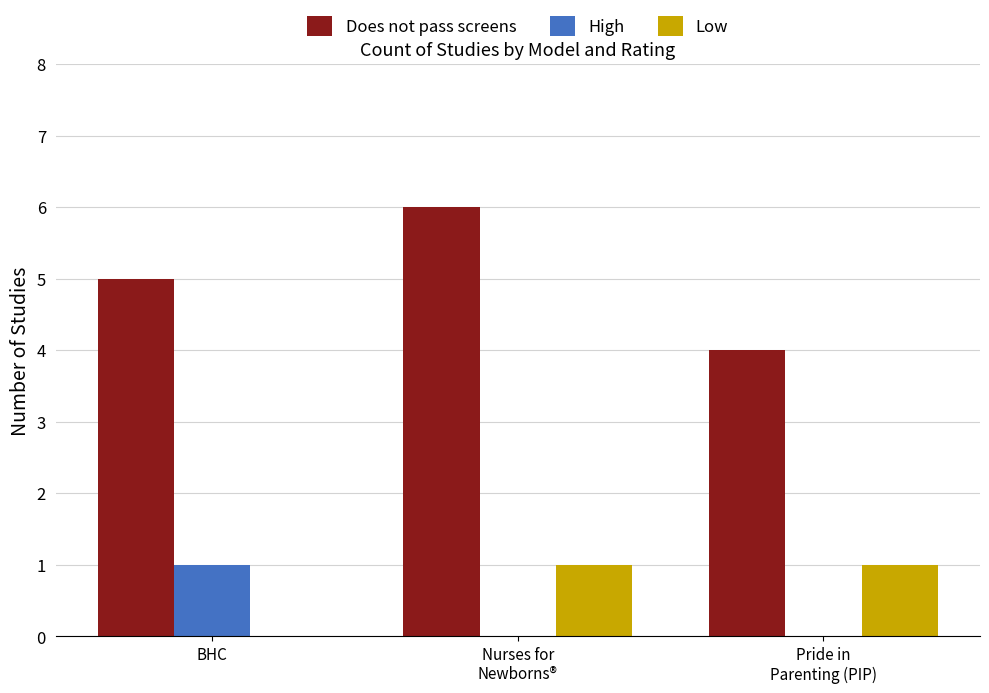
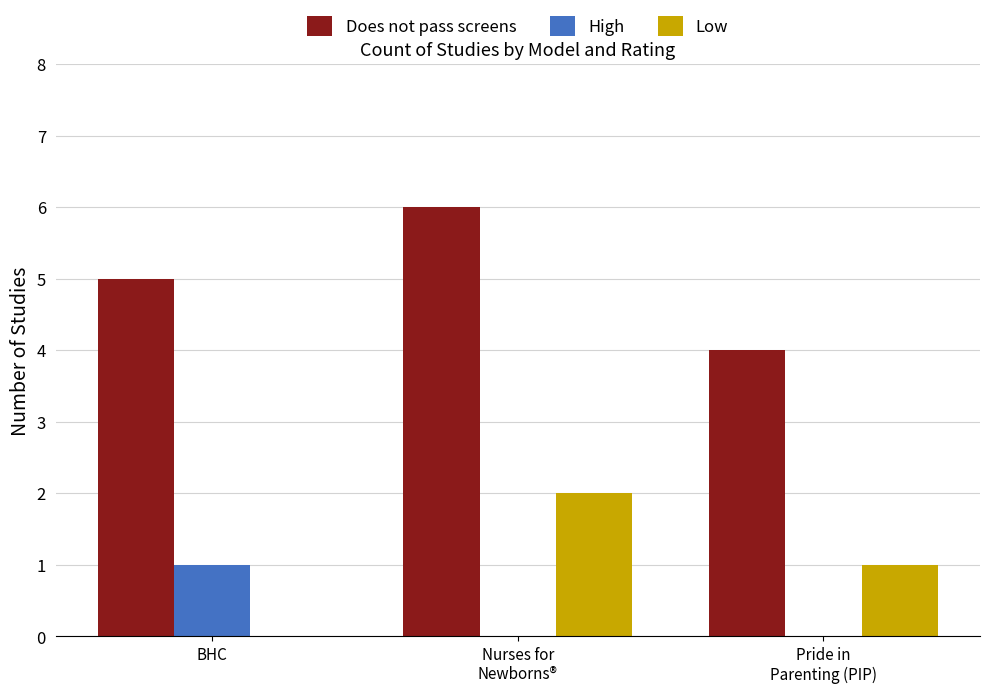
  {
    "Does not pass screens": {
      "BHC": 5,
      "Nurses for Newborns®": 6,
      "Pride in Parenting (PIP)": 4
    },
    "High": {
      "BHC": 1,
      "Nurses for Newborns®": 0,
      "Pride in Parenting (PIP)": 0
    },
    "Low": {
      "BHC": 0,
-     "Nurses for Newborns®": 1,
+     "Nurses for Newborns®": 2,
      "Pride in Parenting (PIP)": 1
    }
  }
